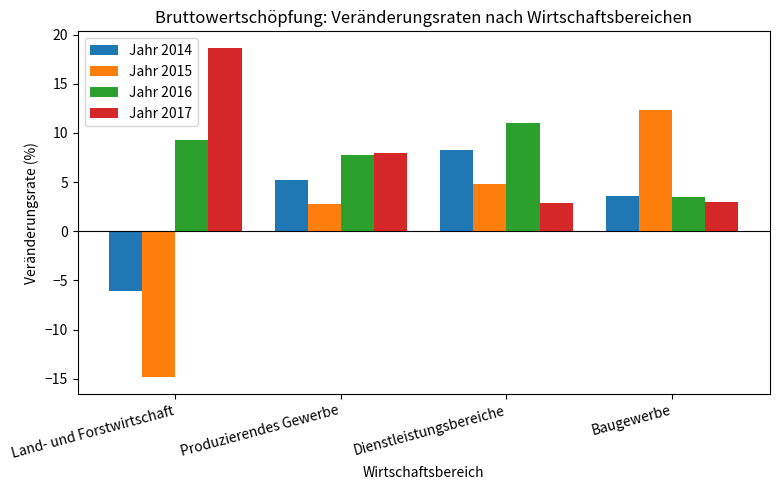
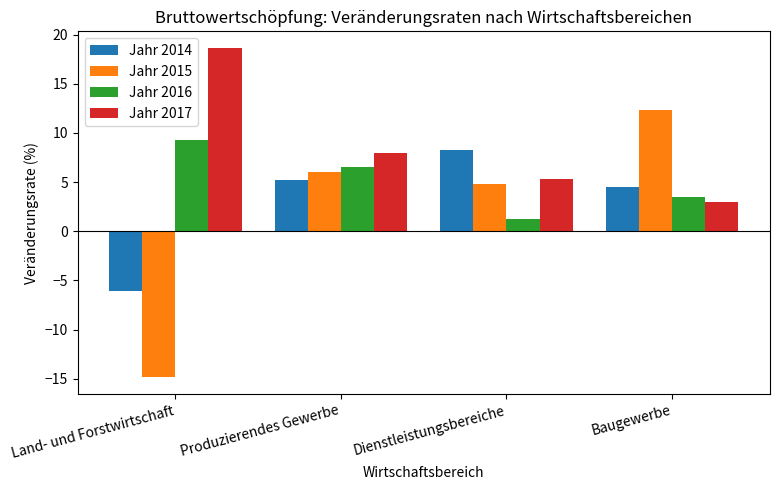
  {
    "Jahr 2014": {
      "Land- und Forstwirtschaft": -6,
      "Produzierendes Gewerbe": 5,
      "Dienstleistungsbereiche": 8,
-     "Baugewerbe": 4
+     "Baugewerbe": 5
    },
    "Jahr 2015": {
      "Land- und Forstwirtschaft": -15,
-     "Produzierendes Gewerbe": 3,
+     "Produzierendes Gewerbe": 6,
      "Dienstleistungsbereiche": 5,
      "Baugewerbe": 12
    },
    "Jahr 2016": {
      "Land- und Forstwirtschaft": 9,
-     "Produzierendes Gewerbe": 8,
-     "Dienstleistungsbereiche": 11,
+     "Produzierendes Gewerbe": 7,
+     "Dienstleistungsbereiche": 1,
      "Baugewerbe": 3
    },
    "Jahr 2017": {
      "Land- und Forstwirtschaft": 19,
      "Produzierendes Gewerbe": 8,
-     "Dienstleistungsbereiche": 3,
+     "Dienstleistungsbereiche": 5,
      "Baugewerbe": 3
    }
  }
